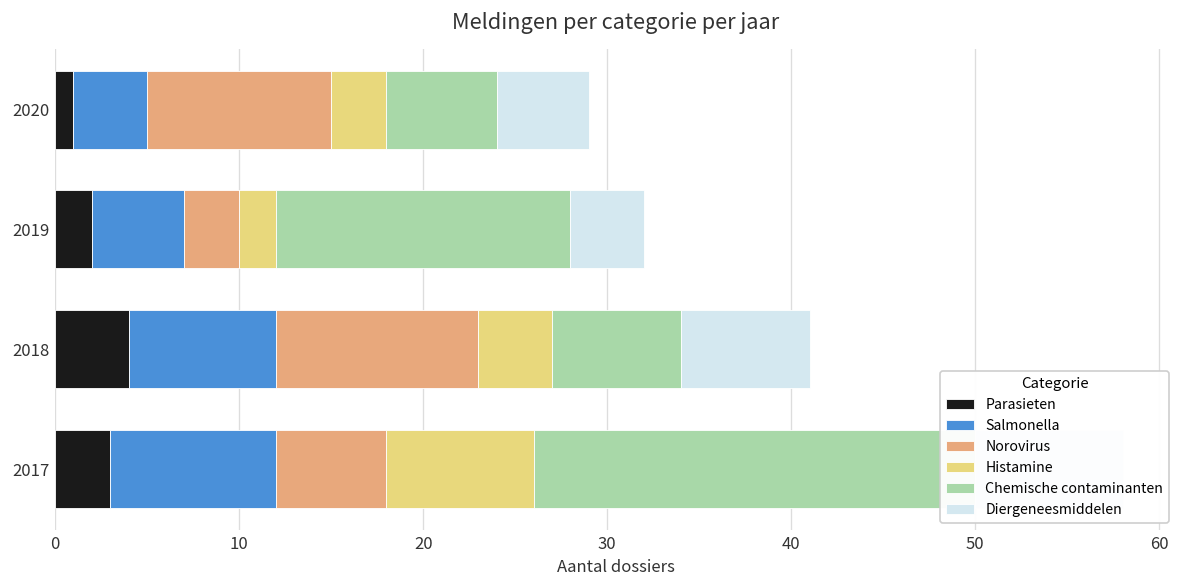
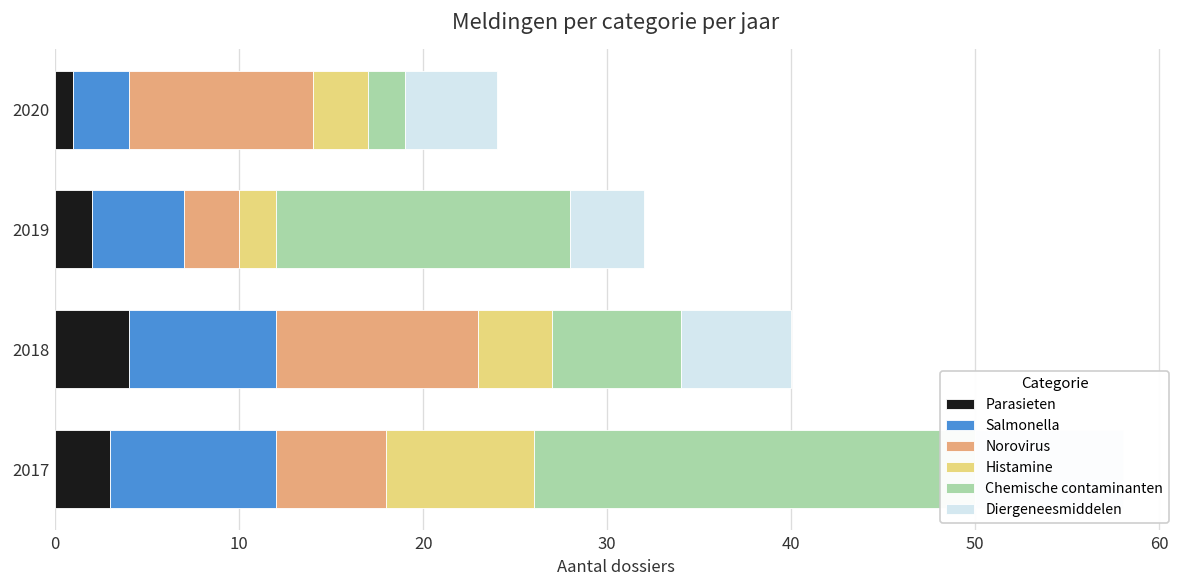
  {
    "Parasieten": {
      "2020": 1,
      "2019": 2,
      "2018": 4,
      "2017": 3
    },
    "Salmonella": {
-     "2020": 4,
+     "2020": 3,
      "2019": 5,
      "2018": 8,
      "2017": 9
    },
    "Chemische contaminanten": {
-     "2020": 6,
+     "2020": 2,
      "2019": 16,
      "2018": 7
    },
    "Diergeneesmiddelen": {
      "2020": 5,
      "2019": 4,
-     "2018": 7
+     "2018": 6
    }
  }
